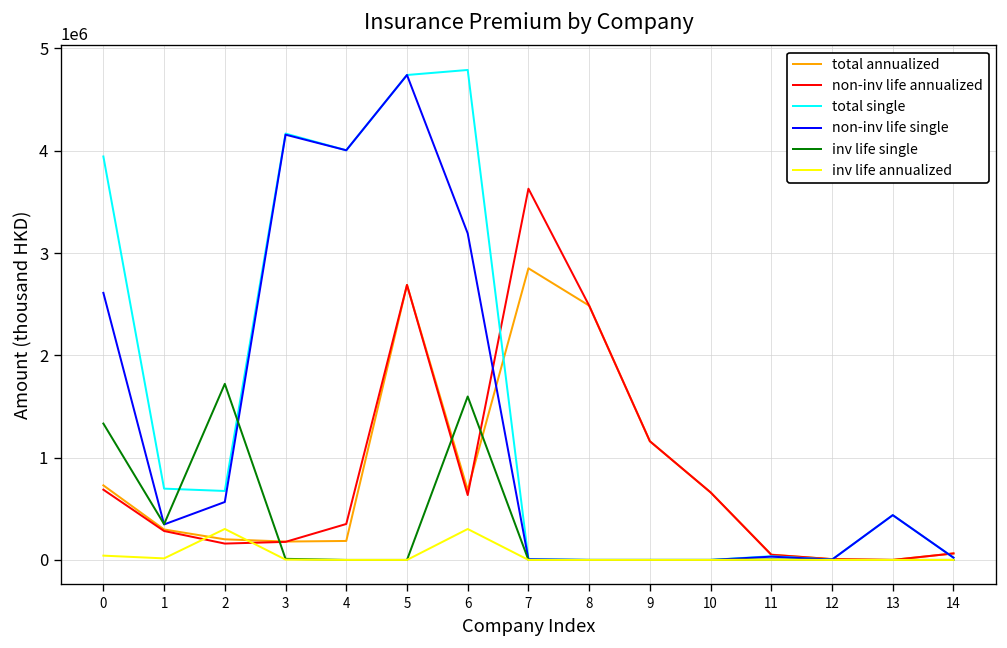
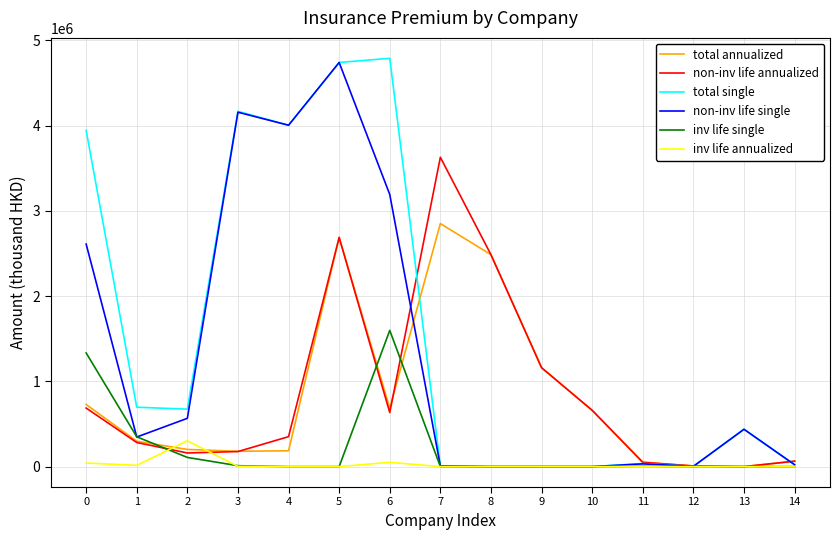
  {
    "total annualized": {
      "0": 700000,
      "2": 200000,
      "4": 200000,
      "6": 700000,
      "7": 2900000
    },
    "non-inv life annualized": {
      "0": 700000,
      "2": 200000,
      "4": 400000,
      "6": 600000,
      "7": 3600000
    },
    "total single": {
      "0": 3900000,
      "1": 700000,
      "2": 700000,
      "6": 4800000
    },
    "non-inv life single": {
      "0": 2600000,
      "2": 600000,
      "6": 3200000
    },
    "inv life single": {
      "0": 1300000,
-     "2": 1700000,
+     "2": 100000,
      "6": 1600000
    },
    "inv life annualized": {
      "0": 0,
      "1": 0,
      "2": 300000,
-     "6": 300000
+     "6": 100000
    }
  }
